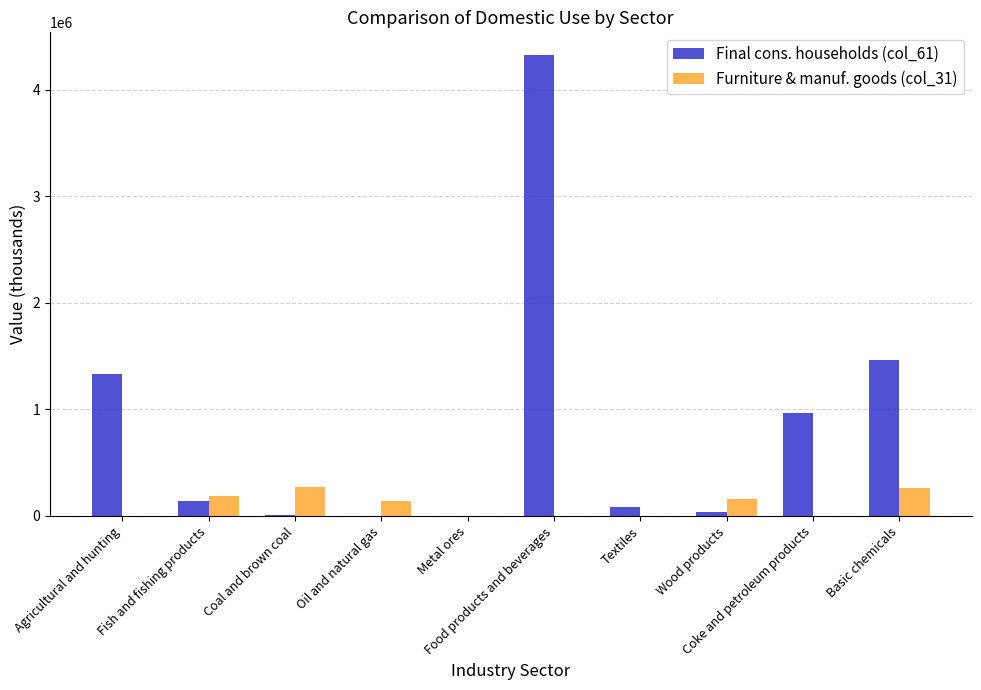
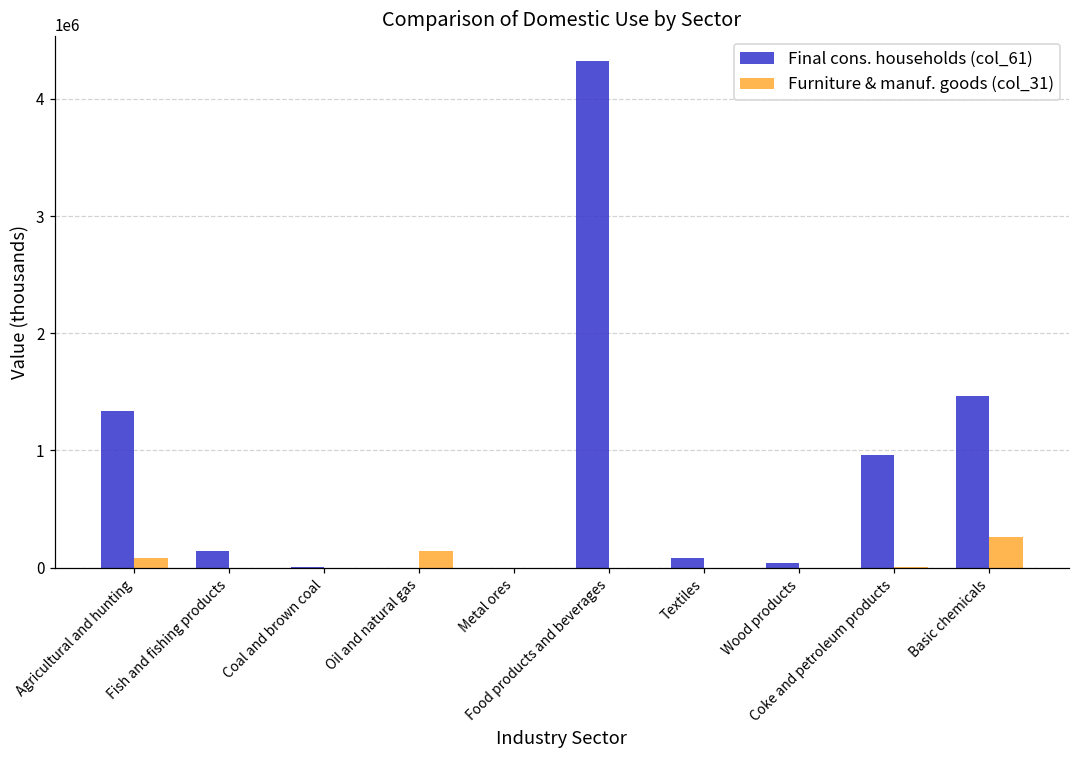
  {
    "Final cons. households (col_61)": {
      "Agricultural and hunting": 1330000,
      "Fish and fishing products": 140000,
      "Oil and natural gas": 0,
      "Metal ores": 0,
      "Food products and beverages": 4320000,
      "Textiles": 80000,
      "Wood products": 40000,
      "Coke and petroleum products": 960000,
      "Basic chemicals": 1470000
    },
    "Furniture & manuf. goods (col_31)": {
-     "Agricultural and hunting": 0,
-     "Fish and fishing products": 190000,
-     "Coal and brown coal": 270000,
+     "Agricultural and hunting": 80000,
+     "Fish and fishing products": 0,
+     "Coal and brown coal": 0,
      "Oil and natural gas": 140000,
      "Metal ores": 0,
-     "Wood products": 160000,
+     "Wood products": 0,
      "Basic chemicals": 260000
    }
  }
